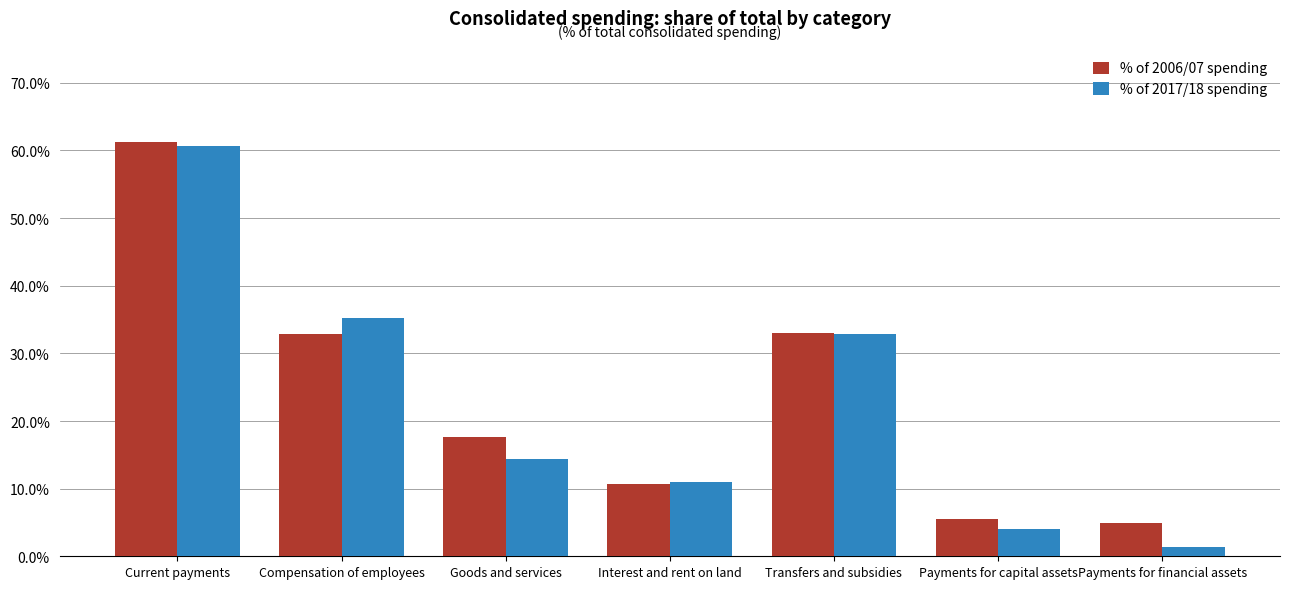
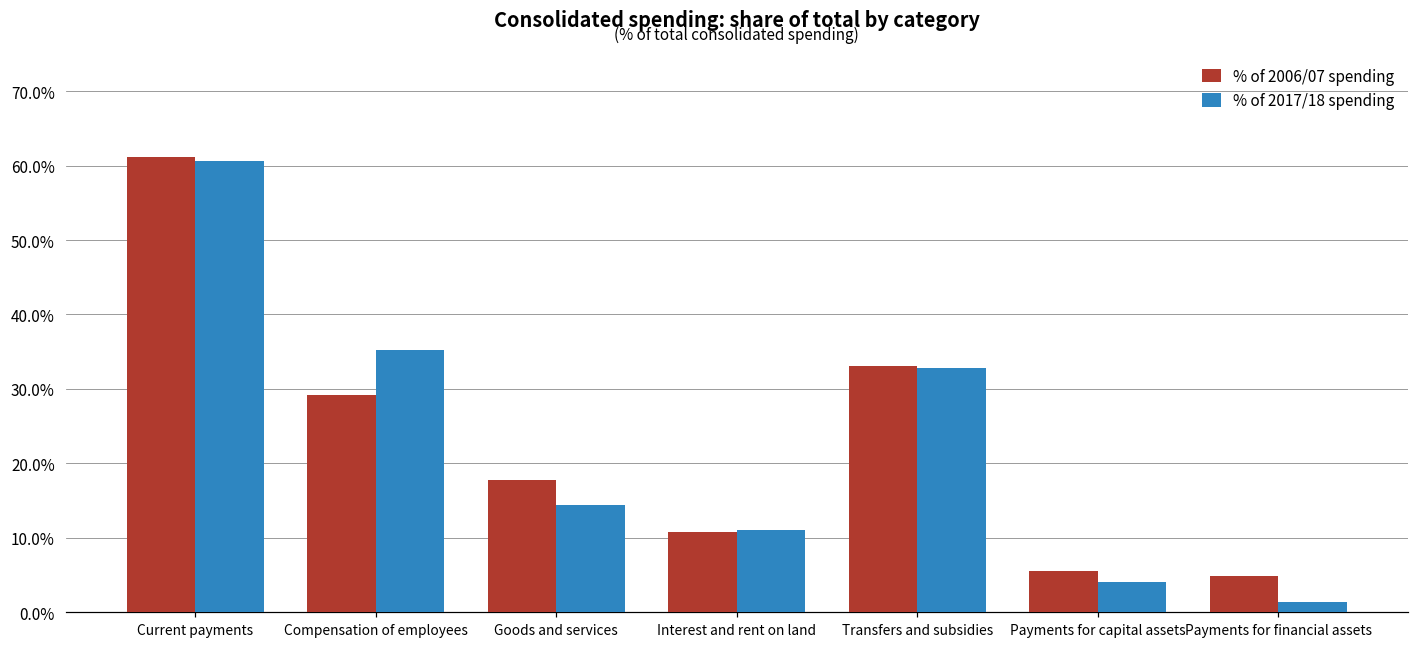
  {
    "% of 2006/07 spending": {
      "Current payments": "61%",
-     "Compensation of employees": "33%",
+     "Compensation of employees": "29%",
      "Goods and services": "18%",
      "Interest and rent on land": "11%",
      "Transfers and subsidies": "33%",
      "Payments for capital assets": "6%",
      "Payments for financial assets": "5%"
    },
    "% of 2017/18 spending": {
      "Current payments": "61%",
      "Compensation of employees": "35%",
      "Goods and services": "14%",
      "Interest and rent on land": "11%",
      "Transfers and subsidies": "33%",
      "Payments for capital assets": "4%",
      "Payments for financial assets": "1%"
    }
  }
